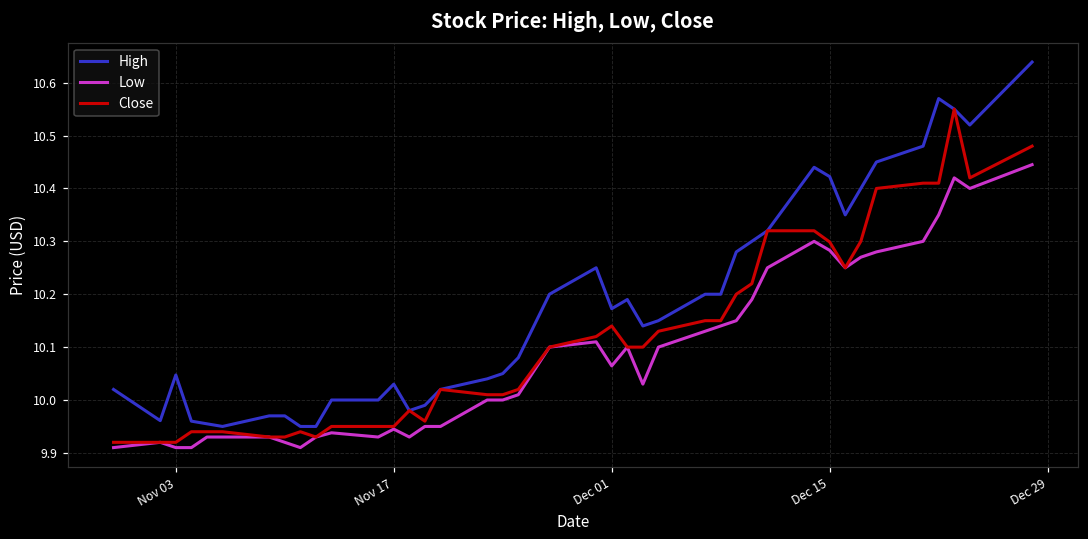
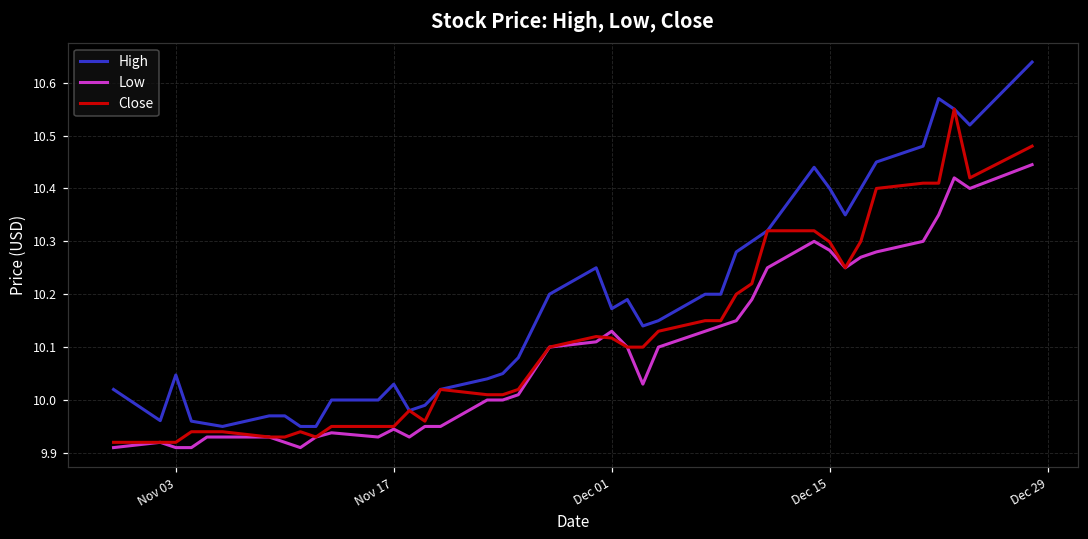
  {
    "High": {
      "Nov 03": 10.05,
      "Nov 17": 10.03,
      "Dec 01": 10.17,
-     "Dec 15": 10.42
+     "Dec 15": 10.40
    },
    "Low": {
      "Nov 03": 9.91,
-     "Dec 01": 10.06,
+     "Dec 01": 10.13,
      "Dec 15": 10.28
    },
    "Close": {
      "Nov 03": 9.92,
-     "Dec 01": 10.14,
+     "Dec 01": 10.12,
      "Dec 15": 10.30
    }
  }
